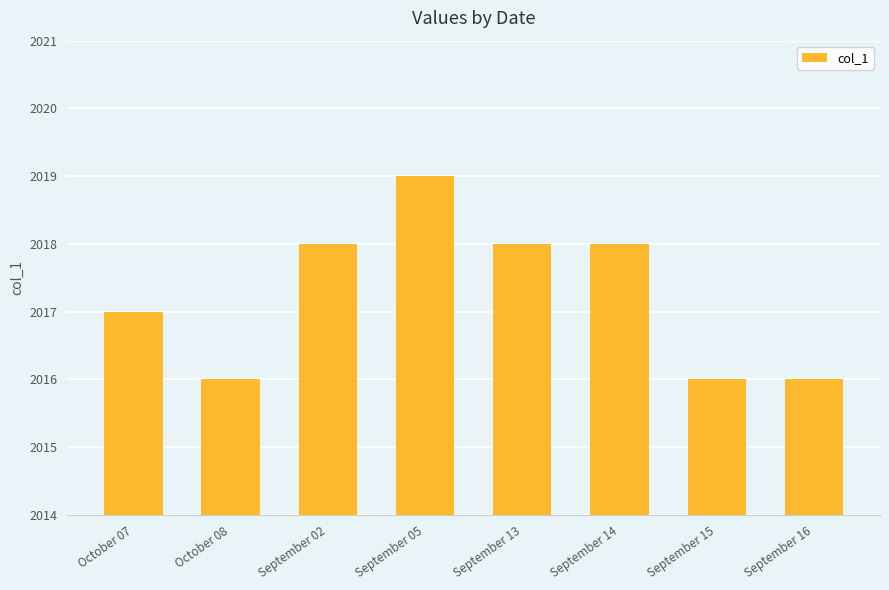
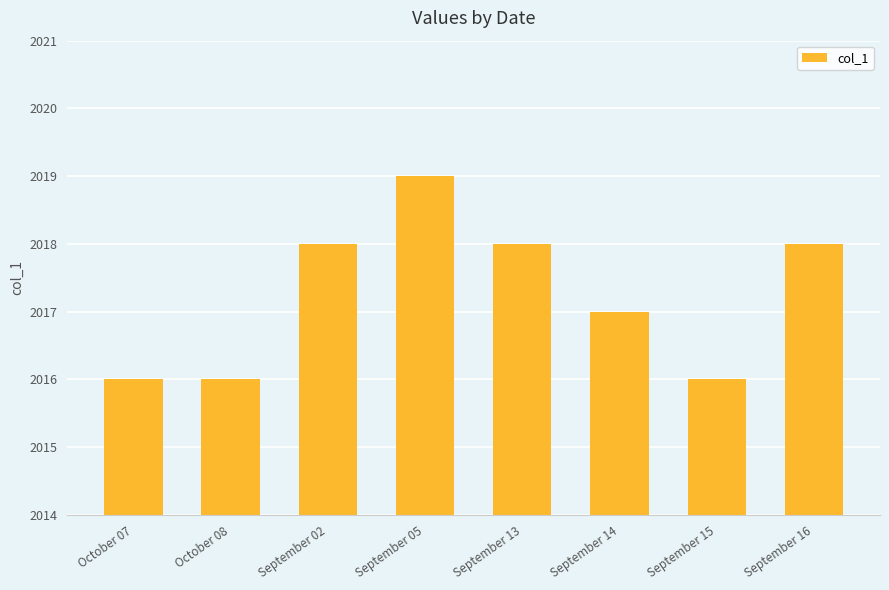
  {
-   "October 07": 2017,
+   "October 07": 2016,
    "October 08": 2016,
    "September 02": 2018,
    "September 05": 2019,
    "September 13": 2018,
-   "September 14": 2018,
+   "September 14": 2017,
    "September 15": 2016,
-   "September 16": 2016
+   "September 16": 2018
  }
